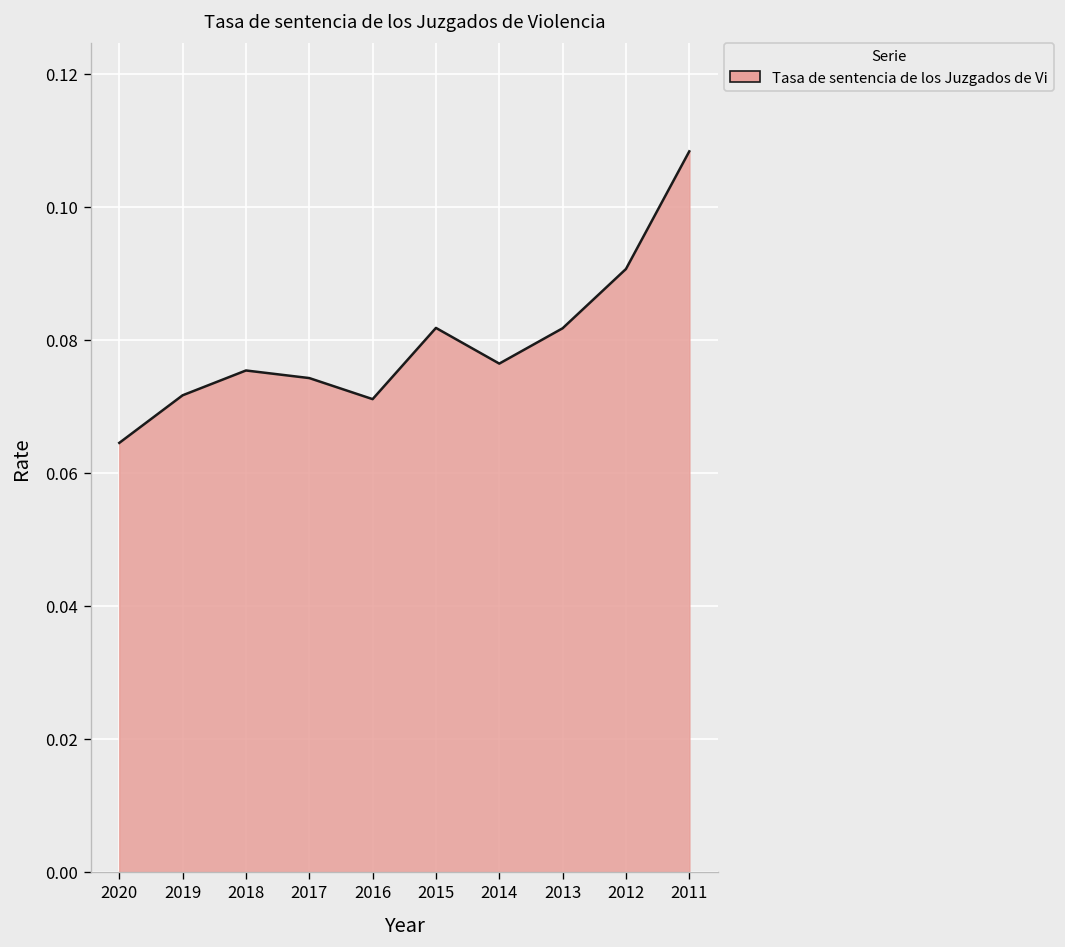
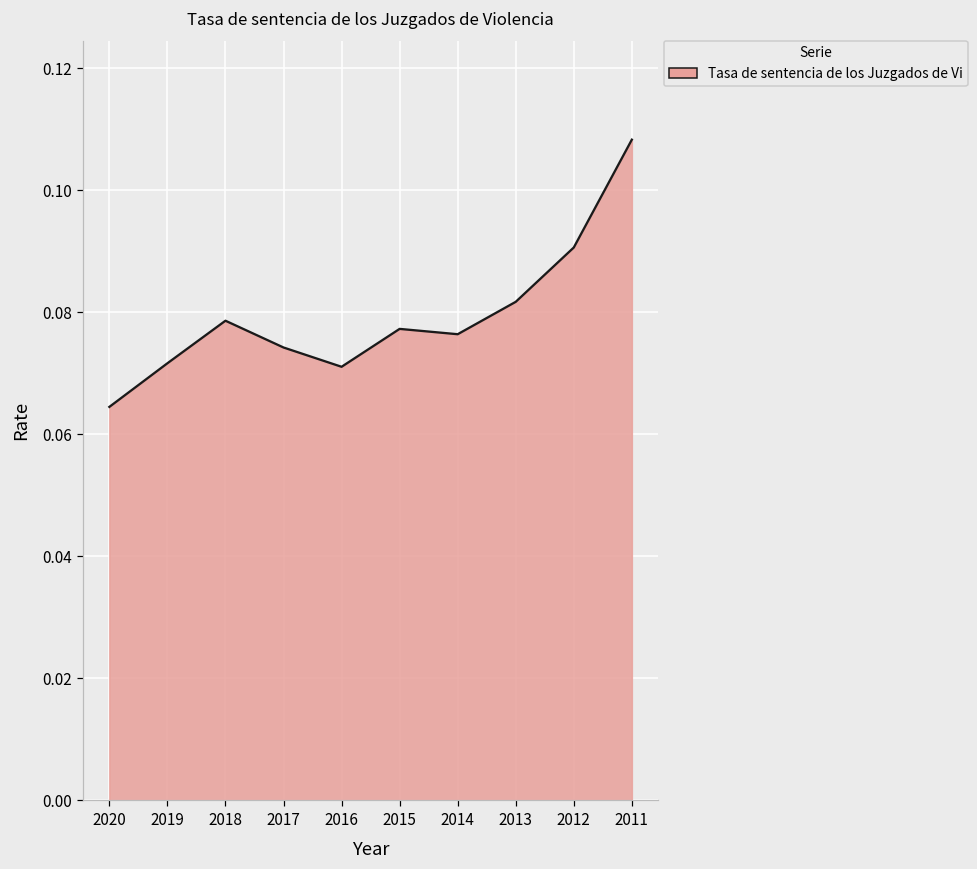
  {
    "2020": 0.064,
    "2019": 0.072,
-   "2018": 0.075,
+   "2018": 0.079,
    "2017": 0.074,
    "2016": 0.071,
-   "2015": 0.082,
+   "2015": 0.077,
    "2014": 0.076,
    "2013": 0.082,
    "2012": 0.091,
    "2011": 0.108
  }
